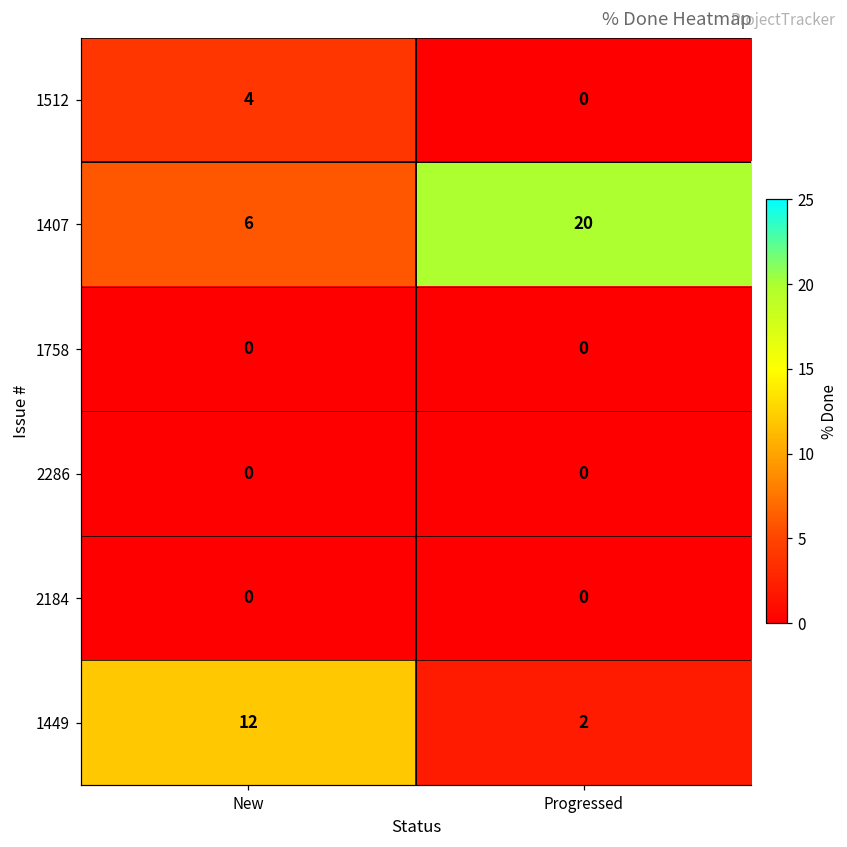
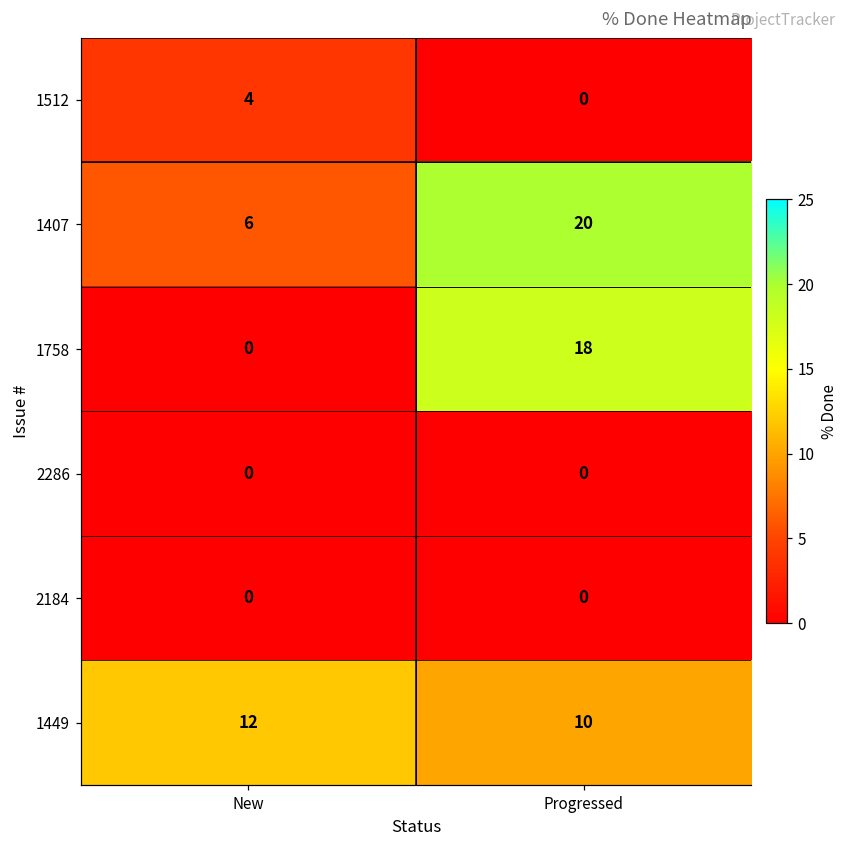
  {
    "1512": {
      "New": 4,
      "Progressed": 0
    },
    "1407": {
      "New": 6,
      "Progressed": 20
    },
    "1758": {
      "New": 0,
-     "Progressed": 0
+     "Progressed": 18
    },
    "2286": {
      "New": 0,
      "Progressed": 0
    },
    "2184": {
      "New": 0,
      "Progressed": 0
    },
    "1449": {
      "New": 12,
-     "Progressed": 2
+     "Progressed": 10
    }
  }
